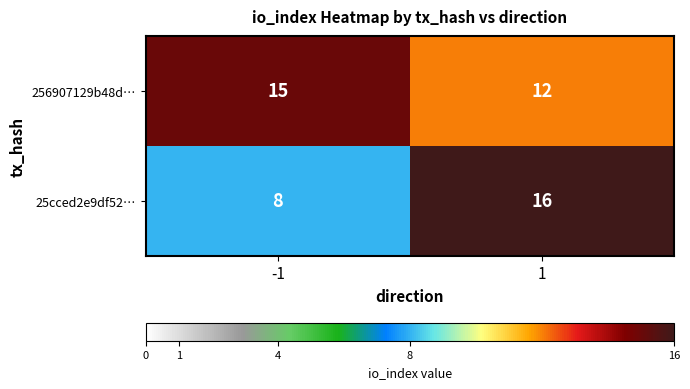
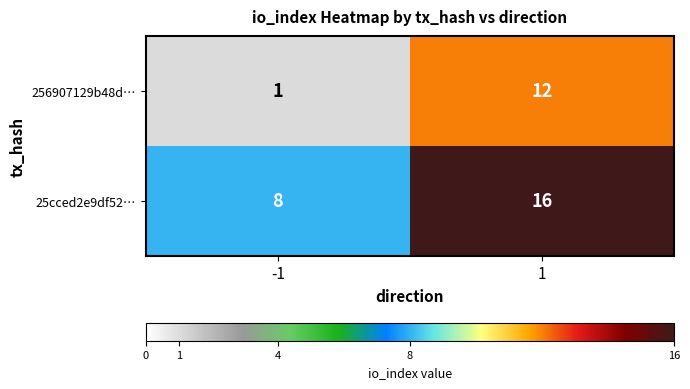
  {
    "256907129b48d…": {
-     "-1": 15,
+     "-1": 1,
      "1": 12
    },
    "25cced2e9df52…": {
      "-1": 8,
      "1": 16
    }
  }
